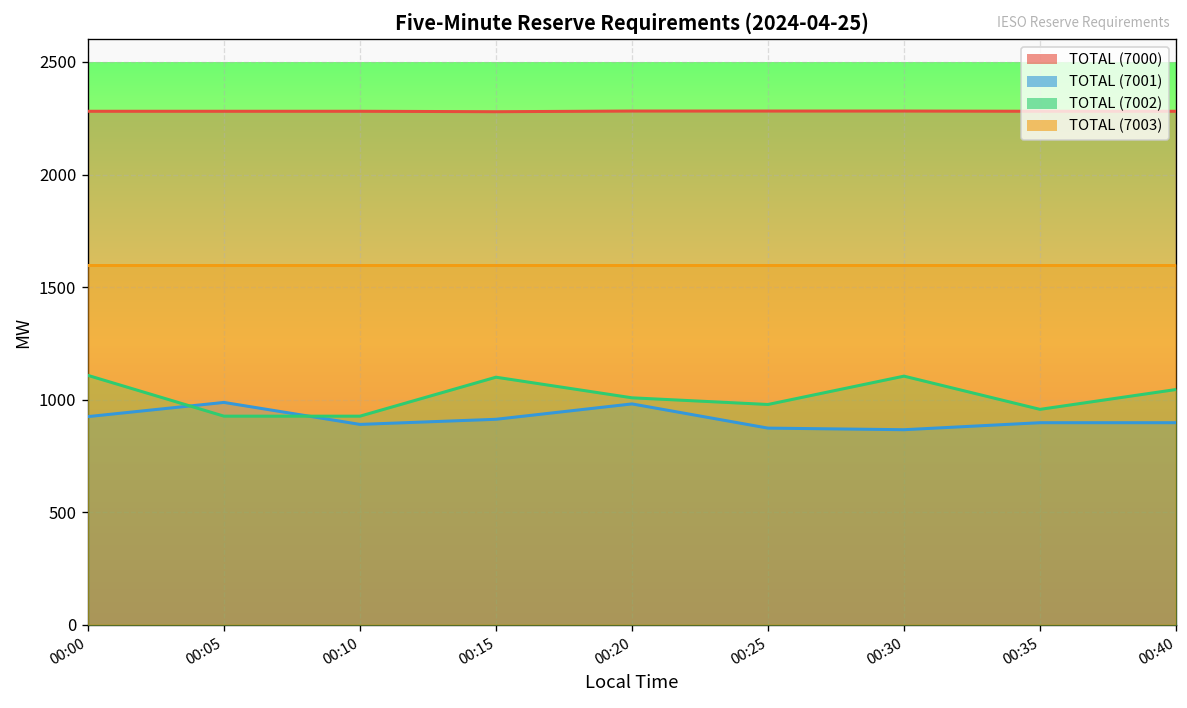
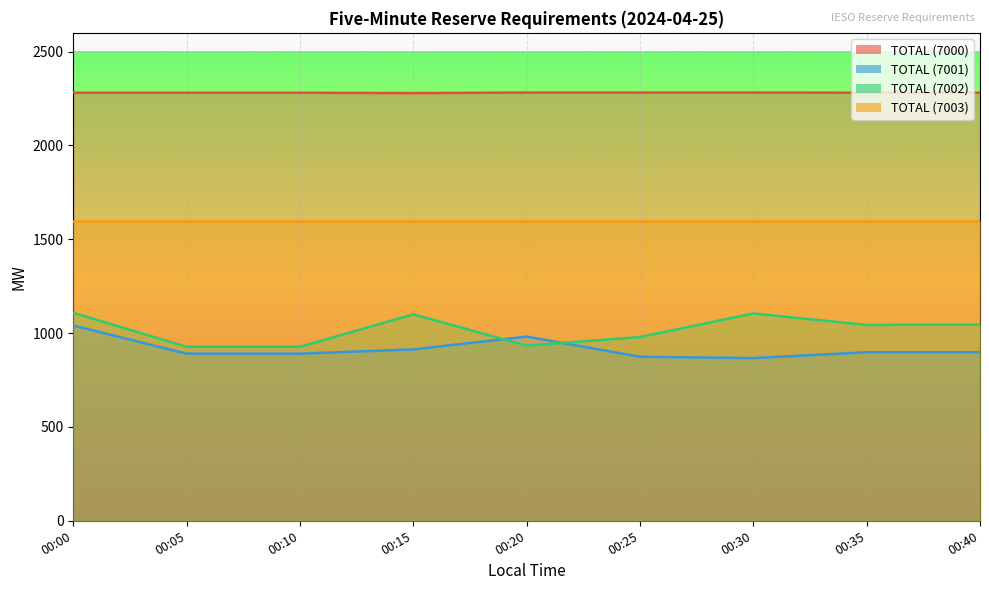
  {
    "TOTAL (7001)": {
-     "00:00": 930,
-     "00:05": 990,
+     "00:00": 1040,
+     "00:05": 890,
      "00:10": 890,
      "00:15": 910,
      "00:20": 980,
      "00:25": 870,
      "00:30": 870,
      "00:35": 900,
      "00:40": 900
    },
    "TOTAL (7002)": {
      "00:00": 1110,
      "00:05": 930,
      "00:10": 930,
      "00:15": 1100,
-     "00:20": 1010,
+     "00:20": 930,
      "00:25": 980,
      "00:30": 1100,
-     "00:35": 960,
+     "00:35": 1040,
      "00:40": 1050
    }
  }
